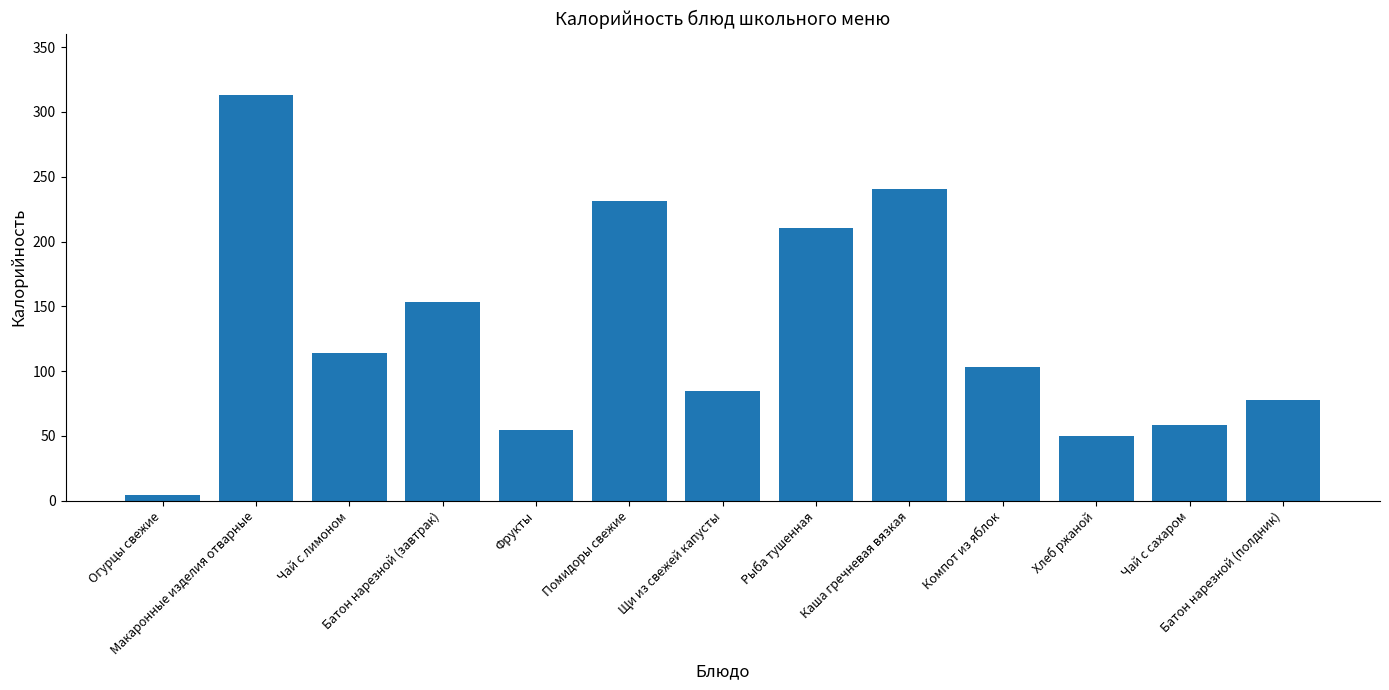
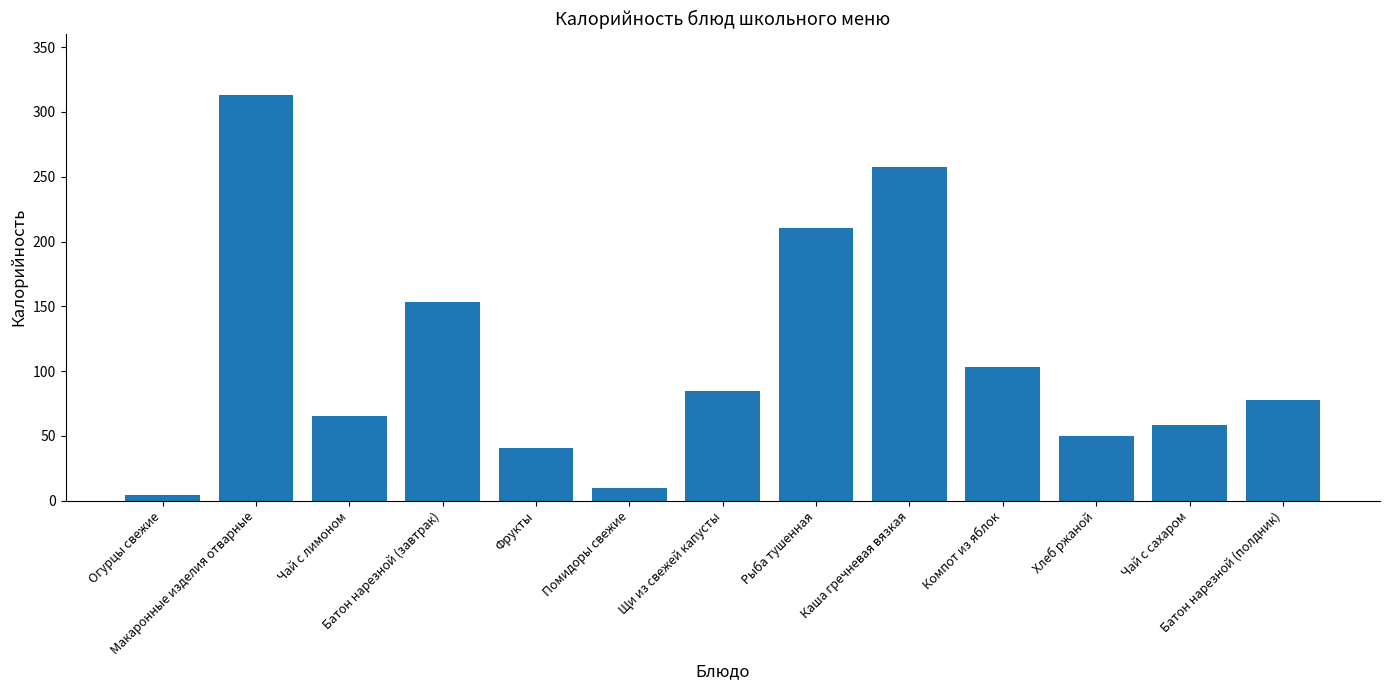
  {
    "Огурцы свежие": 4,
    "Макаронные изделия отварные": 313,
-   "Чай с лимоном": 114,
+   "Чай с лимоном": 65,
    "Батон нарезной (завтрак)": 153,
-   "Фрукты": 55,
-   "Помидоры свежие": 232,
+   "Фрукты": 41,
+   "Помидоры свежие": 10,
    "Щи из свежей капусты": 84,
    "Рыба тушенная": 210,
-   "Каша гречневая вязкая": 240,
+   "Каша гречневая вязкая": 257,
    "Компот из яблок": 103,
    "Хлеб ржаной": 50,
    "Чай с сахаром": 59,
    "Батон нарезной (полдник)": 78
  }
